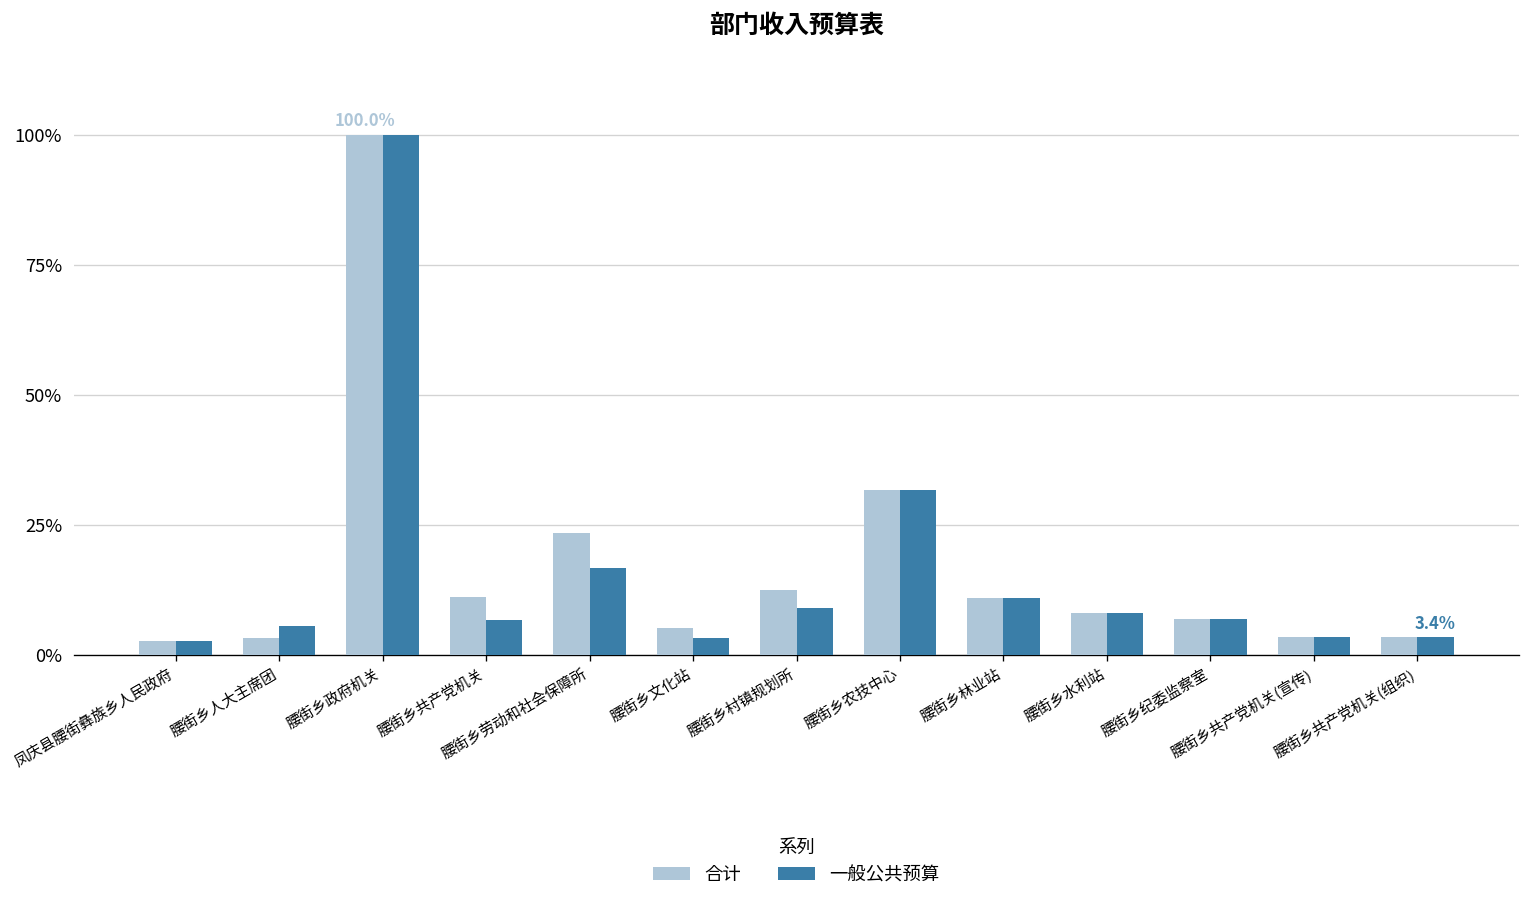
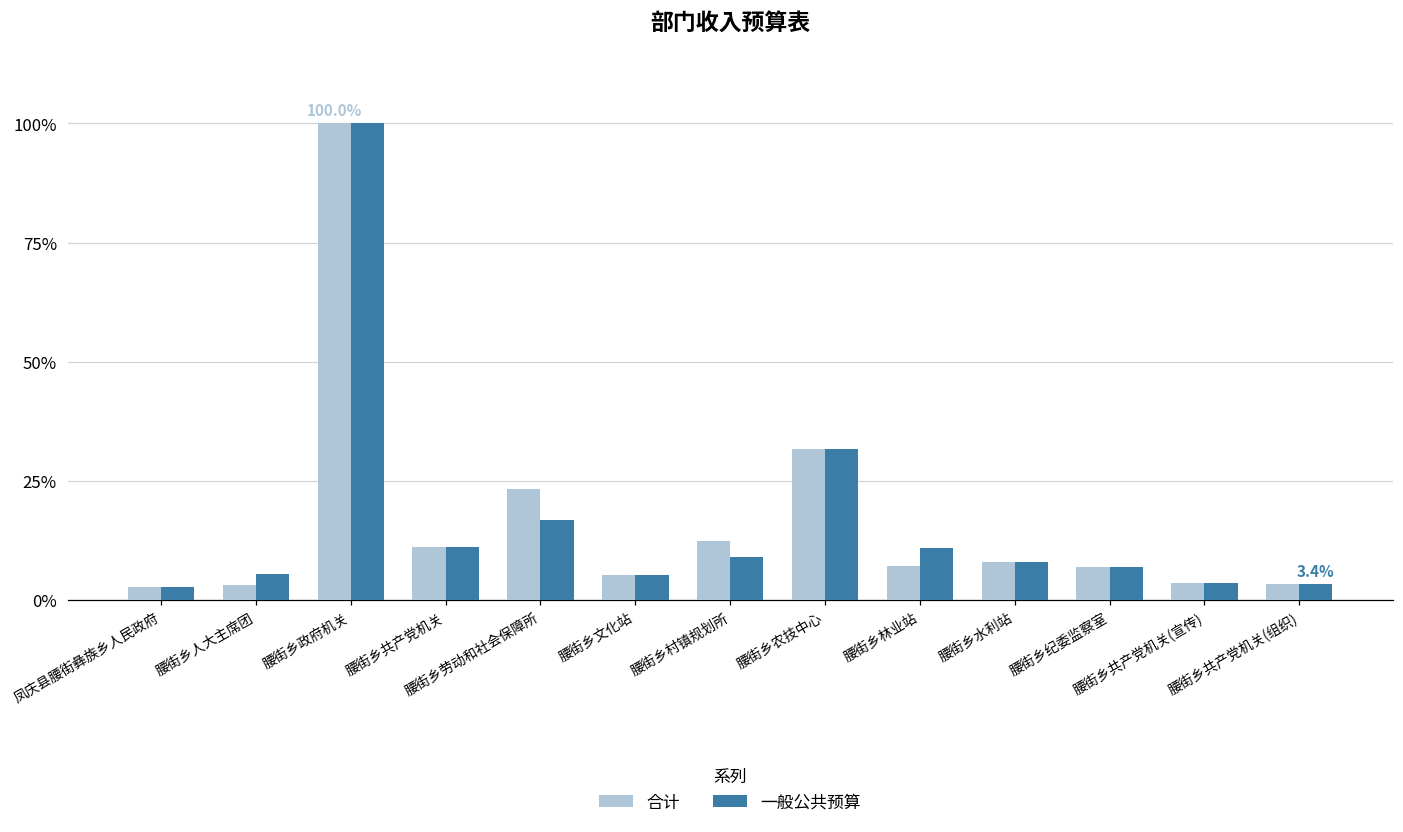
  {
    "合计": {
      "凤庆县腰街彝族乡人民政府": "3%",
      "腰街乡人大主席团": "3%",
      "腰街乡共产党机关": "11%",
      "腰街乡劳动和社会保障所": "23%",
      "腰街乡文化站": "5%",
      "腰街乡村镇规划所": "12%",
      "腰街乡农技中心": "32%",
-     "腰街乡林业站": "11%",
+     "腰街乡林业站": "7%",
      "腰街乡水利站": "8%",
      "腰街乡纪委监察室": "7%",
      "腰街乡共产党机关(宣传)": "3%"
    },
    "一般公共预算": {
      "凤庆县腰街彝族乡人民政府": "3%",
      "腰街乡人大主席团": "6%",
-     "腰街乡共产党机关": "7%",
+     "腰街乡共产党机关": "11%",
      "腰街乡劳动和社会保障所": "17%",
-     "腰街乡文化站": "3%",
+     "腰街乡文化站": "5%",
      "腰街乡村镇规划所": "9%",
      "腰街乡农技中心": "32%",
      "腰街乡林业站": "11%",
      "腰街乡水利站": "8%",
      "腰街乡纪委监察室": "7%",
      "腰街乡共产党机关(宣传)": "3%"
    }
  }
